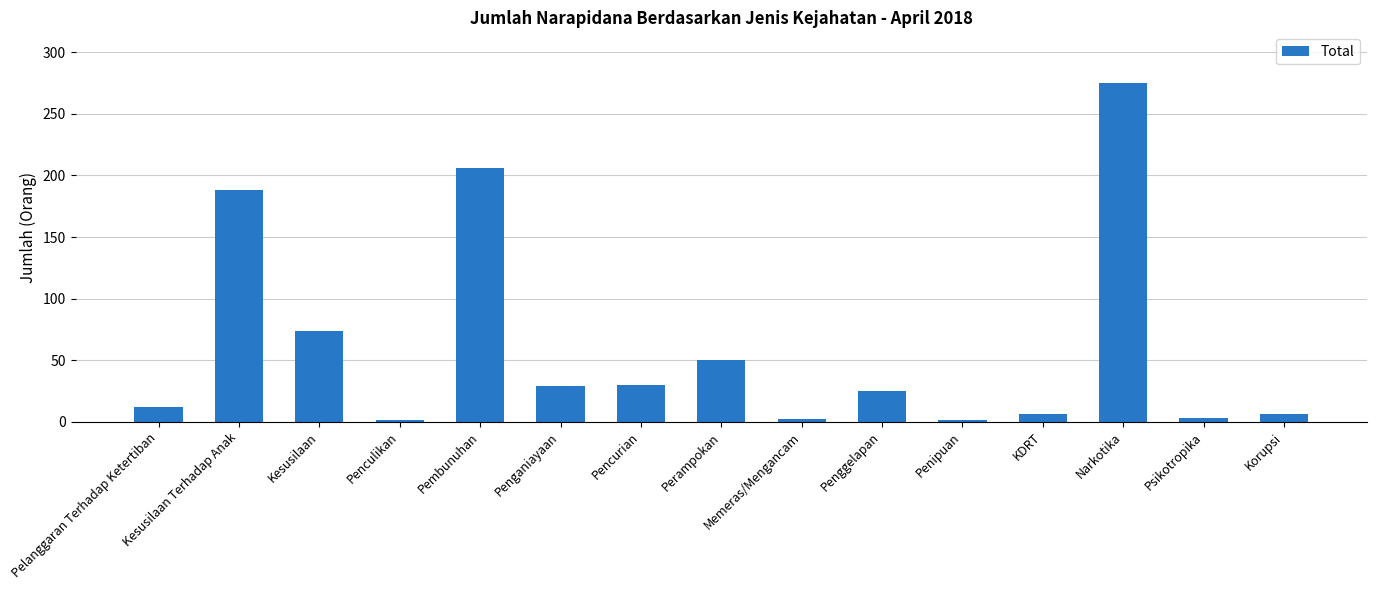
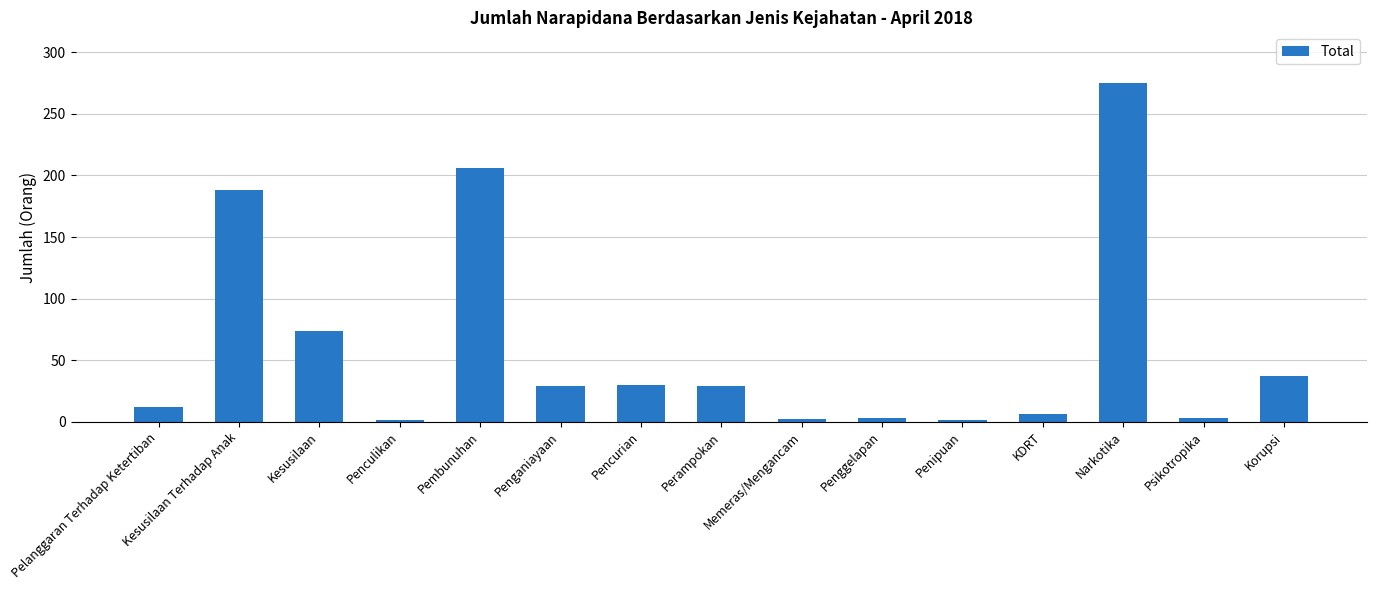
  {
    "Pelanggaran Terhadap Ketertiban": 12,
    "Kesusilaan Terhadap Anak": 188,
    "Kesusilaan": 74,
    "Pembunuhan": 206,
    "Penganiayaan": 29,
    "Pencurian": 30,
-   "Perampokan": 50,
-   "Penggelapan": 25,
+   "Perampokan": 29,
+   "Penggelapan": 3,
    "KDRT": 6,
    "Narkotika": 275,
    "Psikotropika": 3,
-   "Korupsi": 6
+   "Korupsi": 37
  }
